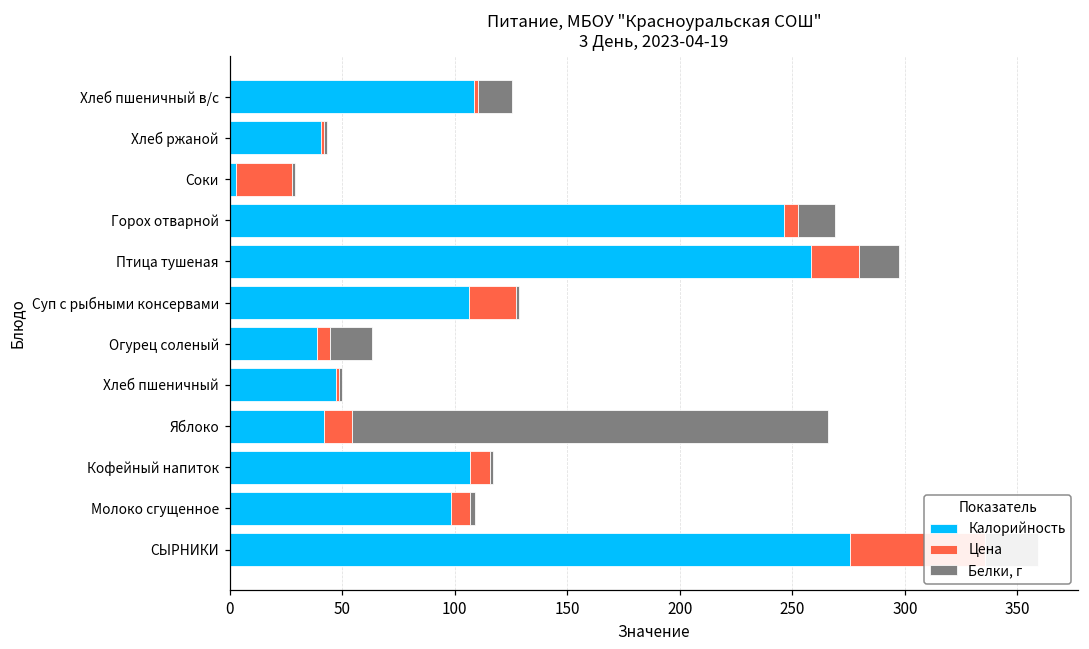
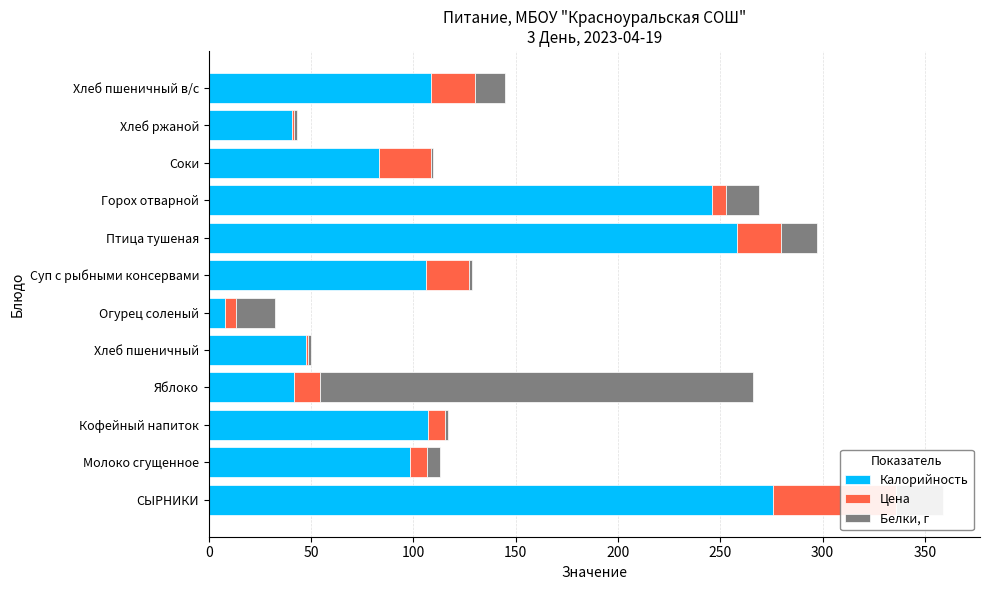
  {
    "Калорийность": {
      "Хлеб пшеничный в/с": 108,
      "Хлеб ржаной": 41,
-     "Соки": 3,
+     "Соки": 83,
      "Горох отварной": 246,
      "Птица тушеная": 258,
      "Суп с рыбными консервами": 106,
-     "Огурец соленый": 39,
+     "Огурец соленый": 8,
      "Хлеб пшеничный": 47,
      "Яблоко": 42,
      "Кофейный напиток": 107,
      "Молоко сгущенное": 98,
      "СЫРНИКИ": 276
    },
    "Цена": {
-     "Хлеб пшеничный в/с": 2,
+     "Хлеб пшеничный в/с": 22,
      "Соки": 25,
      "Горох отварной": 6,
      "Птица тушеная": 22,
      "Суп с рыбными консервами": 21,
      "Огурец соленый": 6,
      "Яблоко": 13,
      "Кофейный напиток": 8,
      "Молоко сгущенное": 8
    },
    "Белки, г": {
      "Хлеб пшеничный в/с": 15,
      "Хлеб ржаной": 1,
      "Горох отварной": 16,
      "Птица тушеная": 17,
      "Огурец соленый": 19,
      "Хлеб пшеничный": 2,
      "Яблоко": 212,
      "Кофейный напиток": 2,
-     "Молоко сгущенное": 2
+     "Молоко сгущенное": 6
    }
  }
